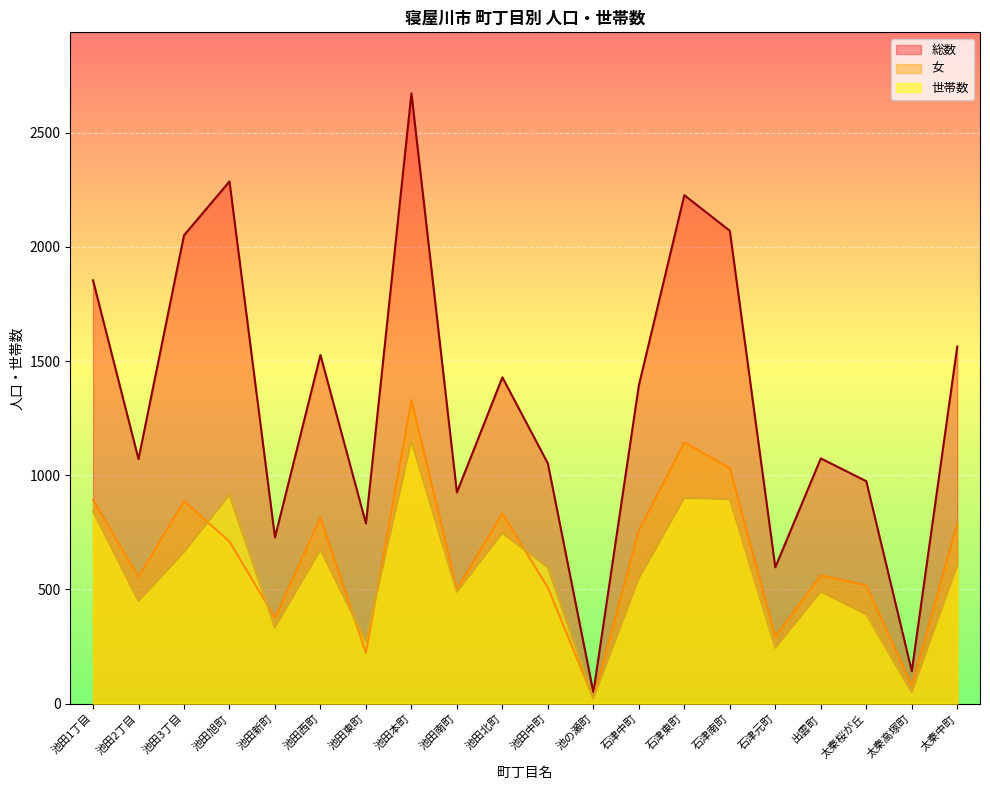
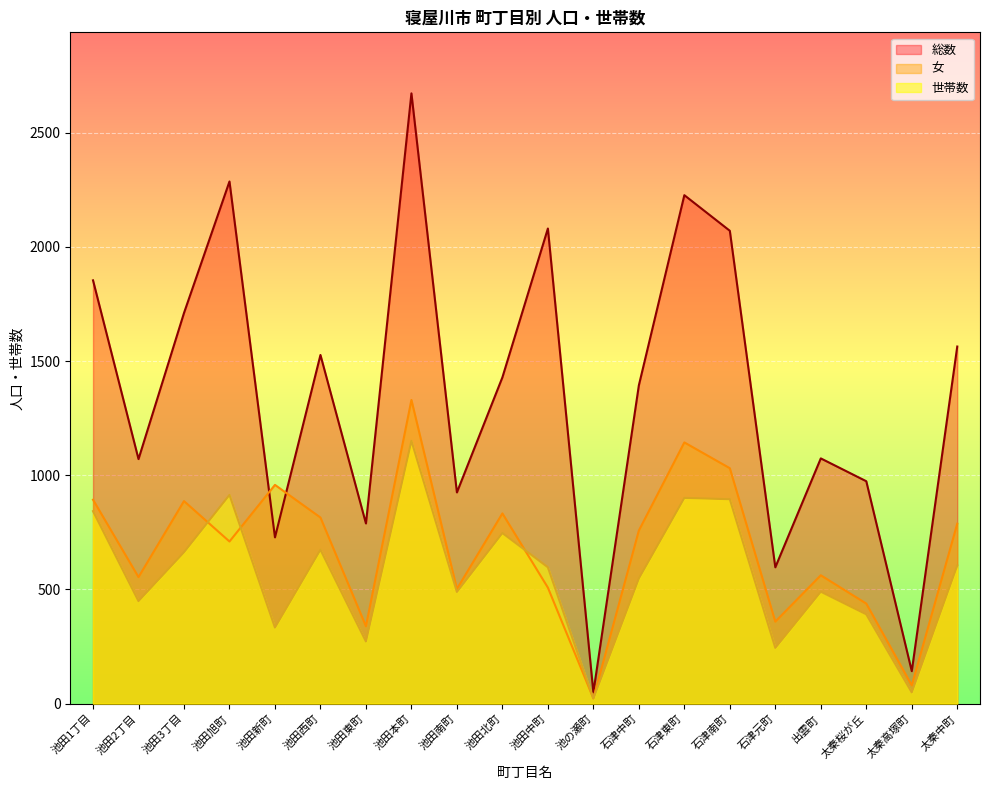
  {
    "総数": {
      "池田1丁目": 1850,
      "池田2丁目": 1070,
-     "池田3丁目": 2050,
+     "池田3丁目": 1710,
      "池田旭町": 2290,
      "池田新町": 730,
      "池田西町": 1530,
      "池田東町": 790,
      "池田本町": 2670,
      "池田南町": 930,
      "池田北町": 1430,
-     "池田中町": 1050,
+     "池田中町": 2080,
      "池の瀬町": 50,
      "石津中町": 1390,
      "石津東町": 2230,
      "石津南町": 2070,
      "石津元町": 600,
      "出雲町": 1070,
      "太秦桜が丘": 970,
      "太秦高塚町": 140,
      "太秦中町": 1560
    },
    "女": {
      "池田1丁目": 890,
      "池田2丁目": 550,
      "池田3丁目": 890,
      "池田旭町": 710,
-     "池田新町": 380,
+     "池田新町": 960,
      "池田西町": 820,
-     "池田東町": 220,
+     "池田東町": 340,
      "池田本町": 1330,
      "池田南町": 500,
      "池田北町": 830,
      "池田中町": 510,
      "石津中町": 760,
      "石津東町": 1140,
      "石津南町": 1030,
-     "石津元町": 290,
+     "石津元町": 360,
      "出雲町": 560,
-     "太秦桜が丘": 520,
+     "太秦桜が丘": 440,
      "太秦高塚町": 80,
      "太秦中町": 790
    },
    "世帯数": {
      "池田1丁目": 840,
      "池田2丁目": 450,
      "池田3丁目": 660,
      "池田旭町": 910,
      "池田新町": 330,
      "池田西町": 670,
      "池田東町": 270,
      "池田本町": 1150,
      "池田南町": 490,
      "池田北町": 750,
      "池田中町": 600,
      "石津中町": 550,
      "石津東町": 900,
      "石津南町": 900,
      "石津元町": 240,
      "出雲町": 490,
      "太秦桜が丘": 390,
      "太秦高塚町": 50,
      "太秦中町": 610
    }
  }
